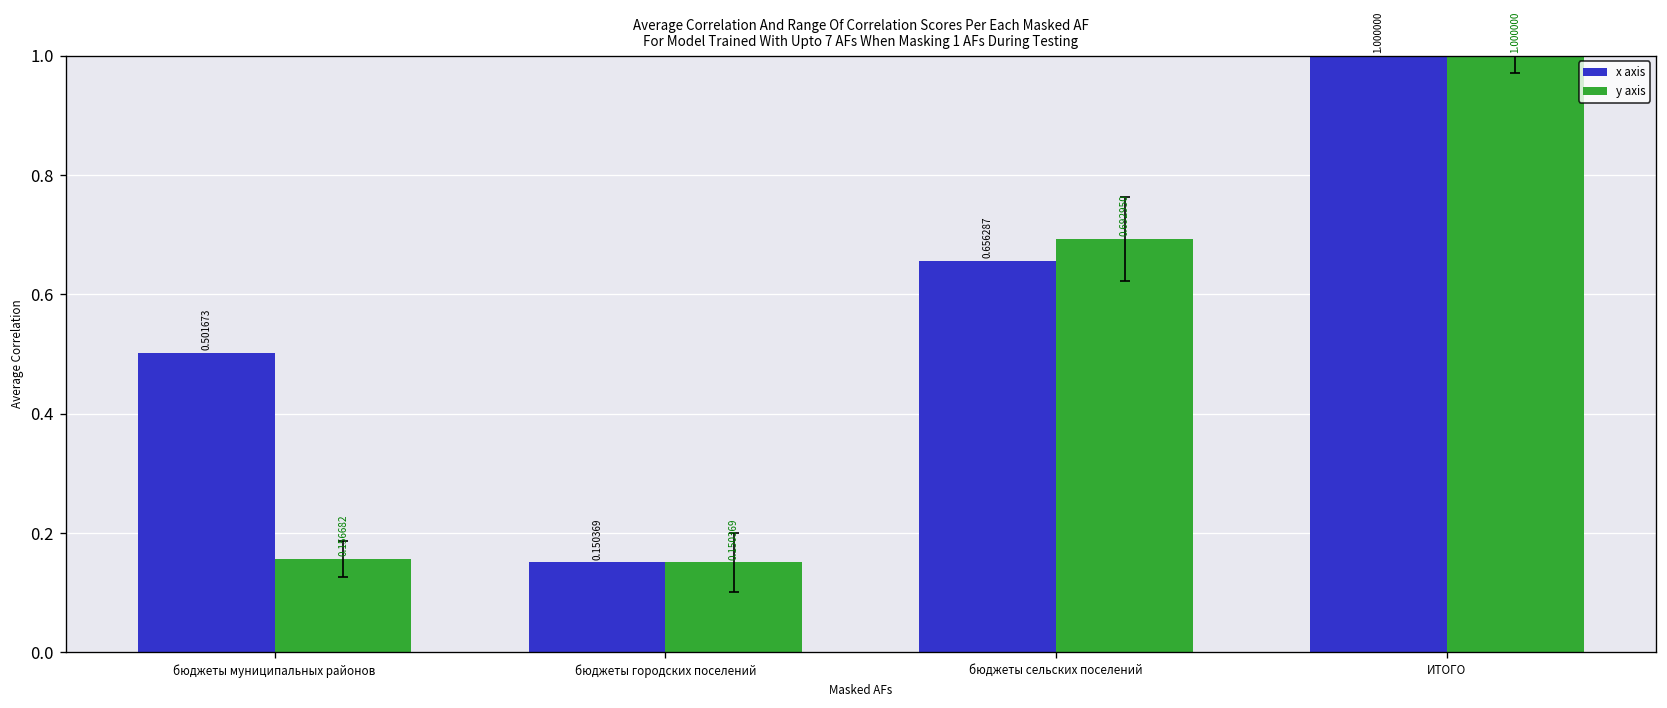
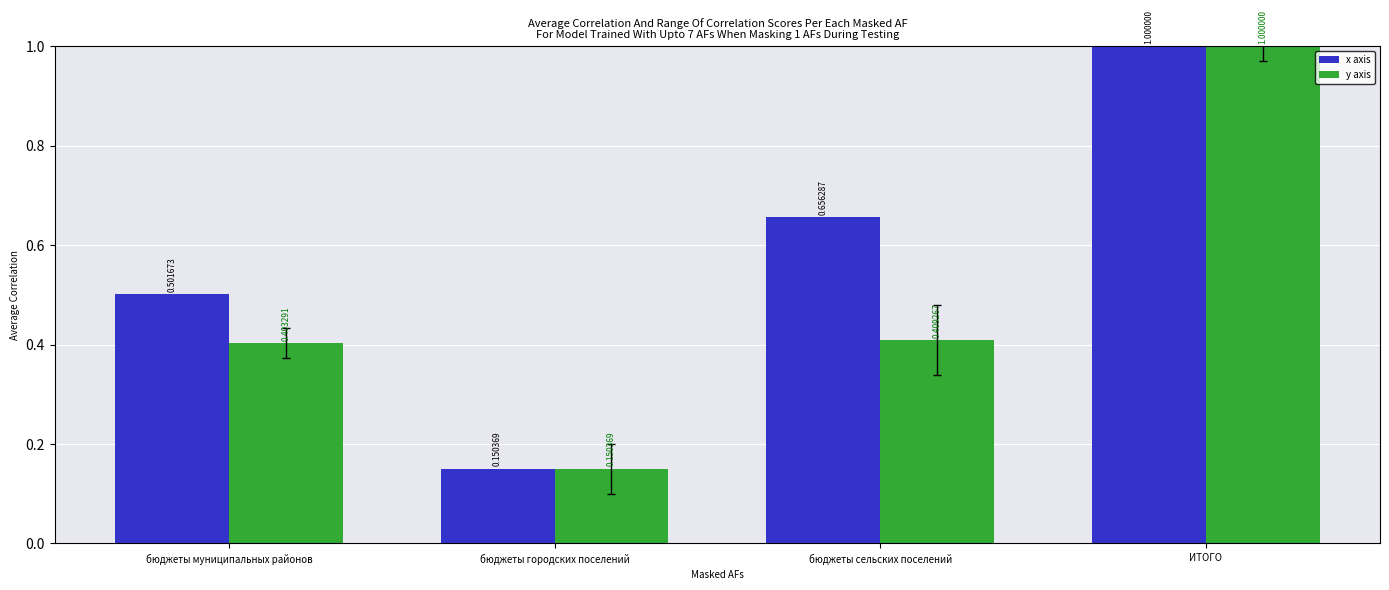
  {
    "x axis": {
      "бюджеты муниципальных районов": 0.501673,
      "бюджеты городских поселений": 0.150369,
      "бюджеты сельских поселений": 0.656287,
      "ИТОГО": 1.000000
    },
    "y axis": {
-     "бюджеты муниципальных районов": 0.156682,
-     "бюджеты сельских поселений": 0.692950
+     "бюджеты муниципальных районов": 0.403291,
+     "бюджеты сельских поселений": 0.409267
    }
  }
